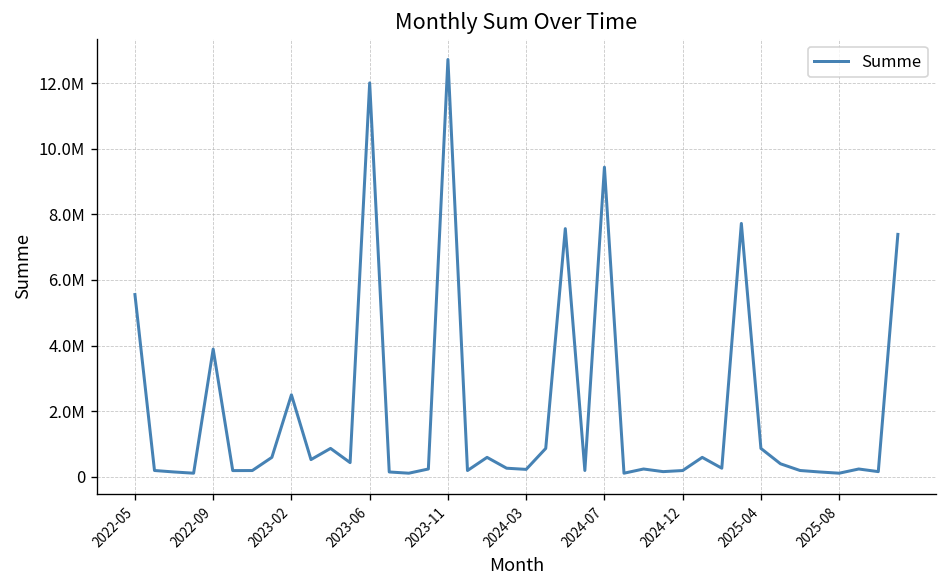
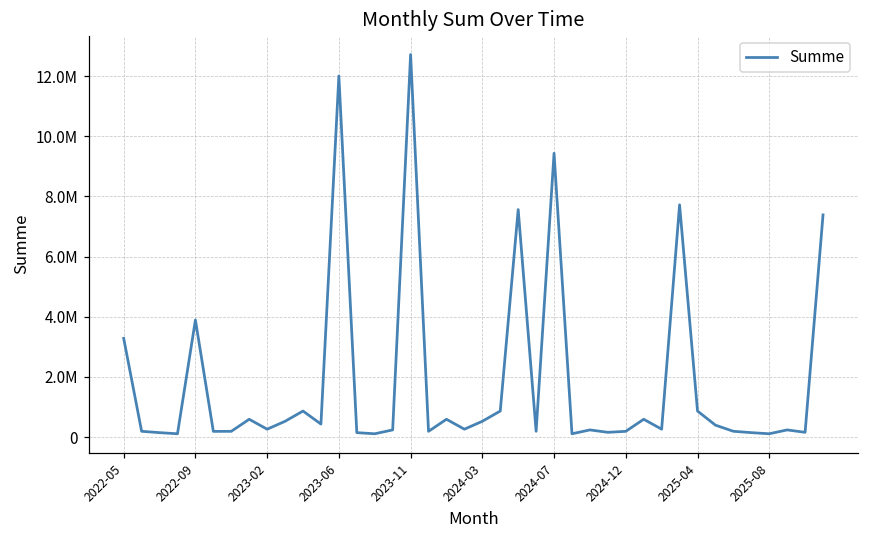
  {
-   "2022-05": 5600000,
+   "2022-05": 3300000,
    "2022-09": 3900000,
-   "2023-02": 2500000,
+   "2023-02": 300000,
    "2023-06": 12000000,
    "2023-11": 12700000,
-   "2024-03": 200000,
+   "2024-03": 500000,
    "2024-07": 9400000,
    "2024-12": 200000,
    "2025-04": 900000,
    "2025-08": 100000
  }
